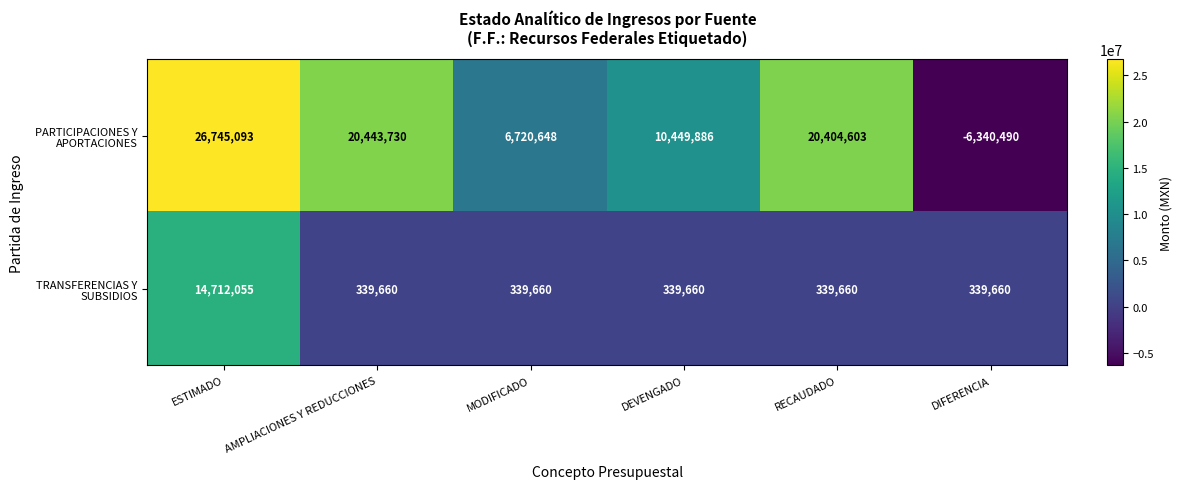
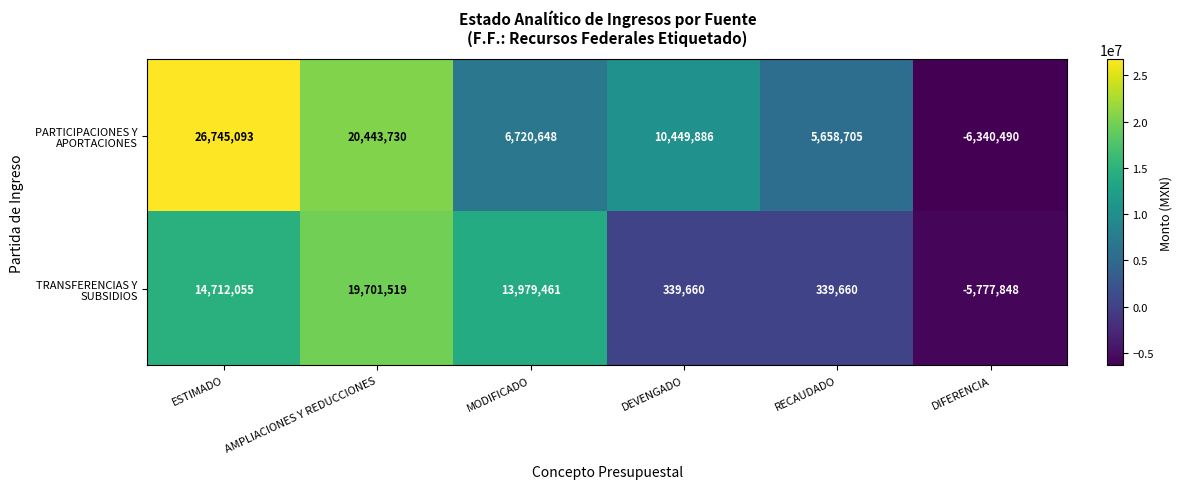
  {
    "PARTICIPACIONES Y APORTACIONES": {
      "ESTIMADO": "26,745,093",
      "AMPLIACIONES Y REDUCCIONES": "20,443,730",
      "MODIFICADO": "6,720,648",
      "DEVENGADO": "10,449,886",
-     "RECAUDADO": "20,404,603",
+     "RECAUDADO": "5,658,705",
      "DIFERENCIA": "-6,340,490"
    },
    "TRANSFERENCIAS Y SUBSIDIOS": {
      "ESTIMADO": "14,712,055",
-     "AMPLIACIONES Y REDUCCIONES": "339,660",
-     "MODIFICADO": "339,660",
+     "AMPLIACIONES Y REDUCCIONES": "19,701,519",
+     "MODIFICADO": "13,979,461",
      "DEVENGADO": "339,660",
      "RECAUDADO": "339,660",
-     "DIFERENCIA": "339,660"
+     "DIFERENCIA": "-5,777,848"
    }
  }
